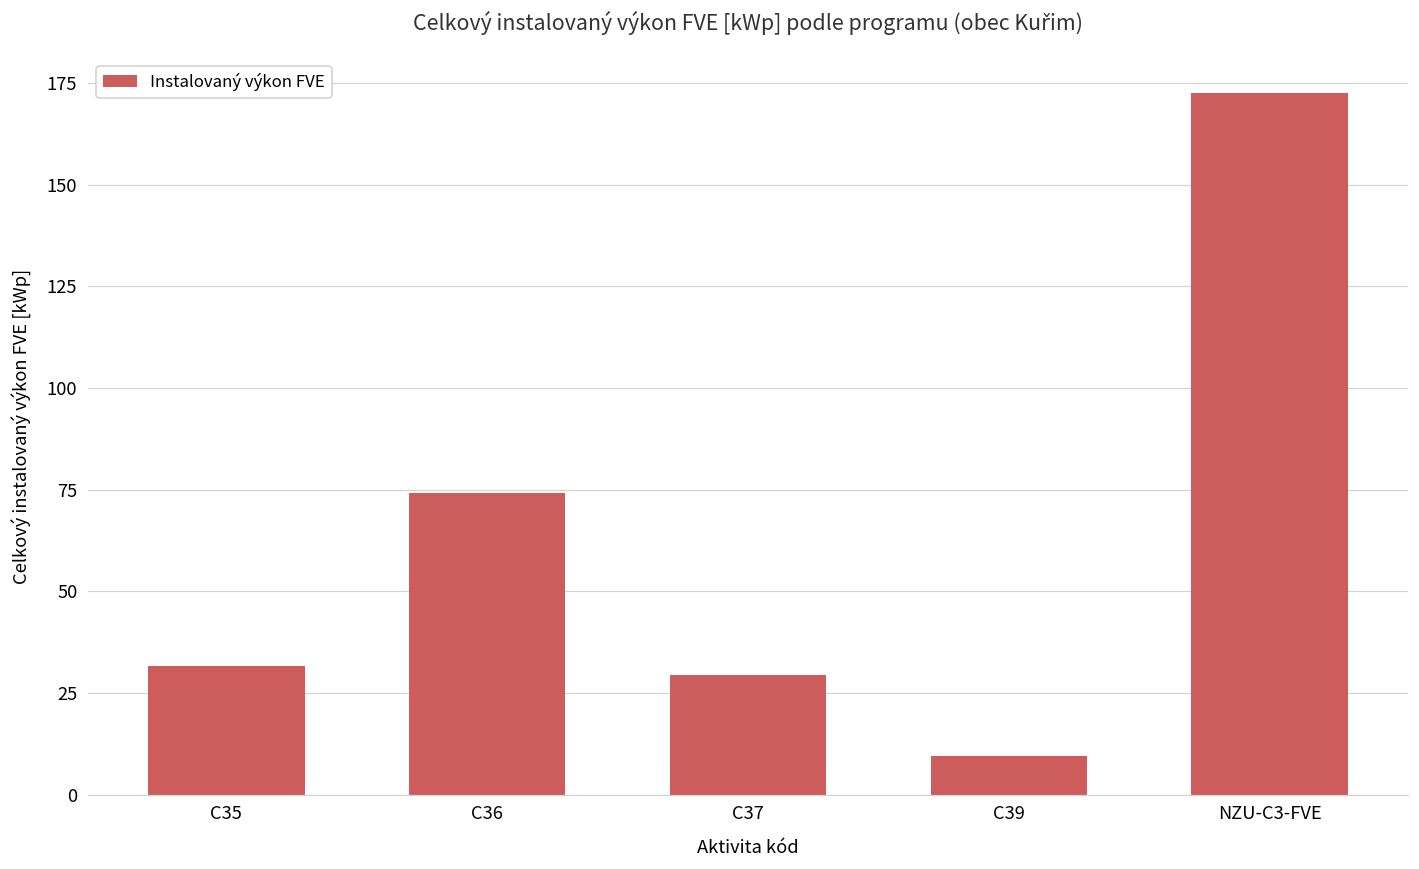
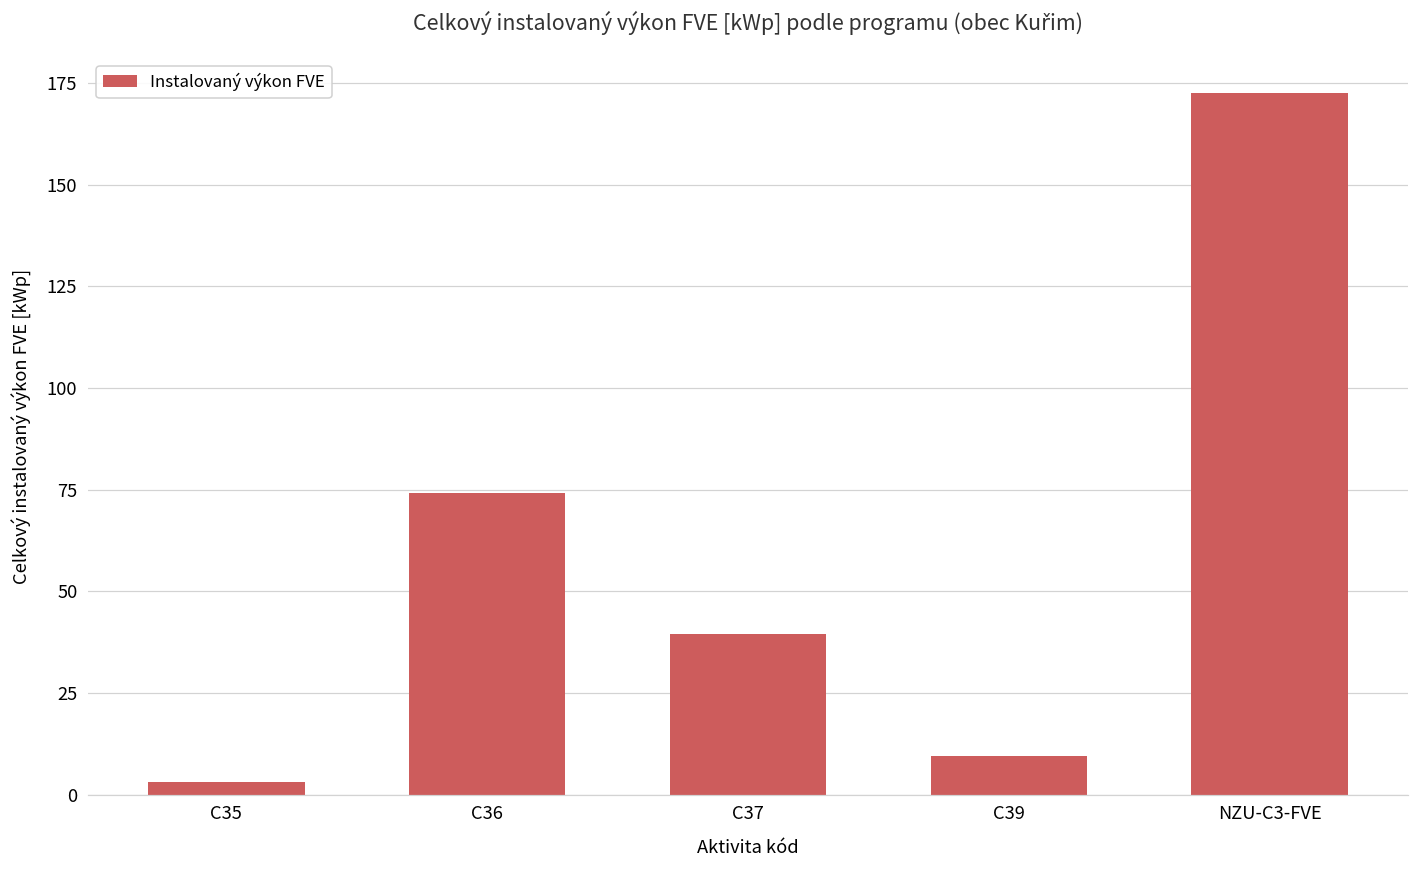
  {
-   "C35": 32,
+   "C35": 3,
    "C36": 74,
-   "C37": 29,
+   "C37": 40,
    "C39": 10,
    "NZU-C3-FVE": 173
  }
